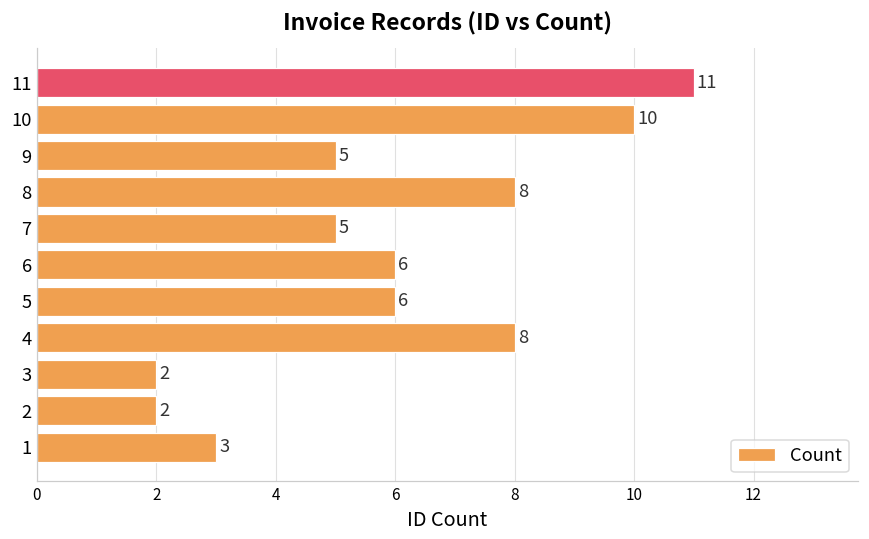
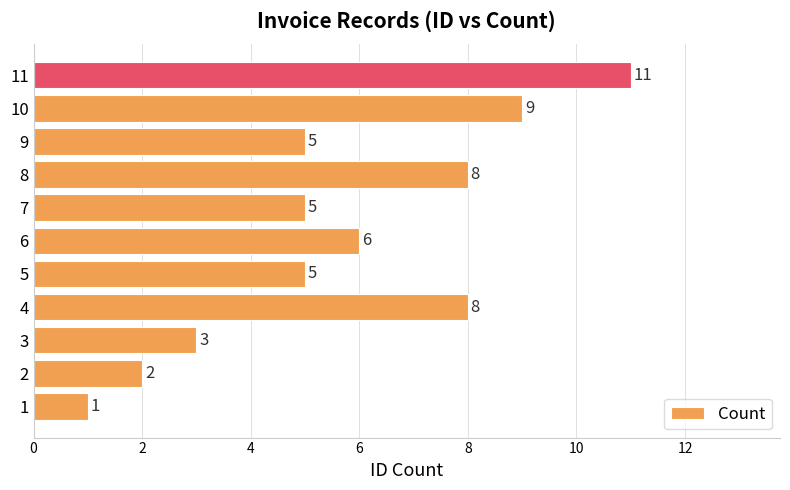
  {
    "11": 11,
-   "10": 10,
+   "10": 9,
    "9": 5,
    "8": 8,
    "7": 5,
    "6": 6,
-   "5": 6,
+   "5": 5,
    "4": 8,
-   "3": 2,
+   "3": 3,
    "2": 2,
-   "1": 3
+   "1": 1
  }
